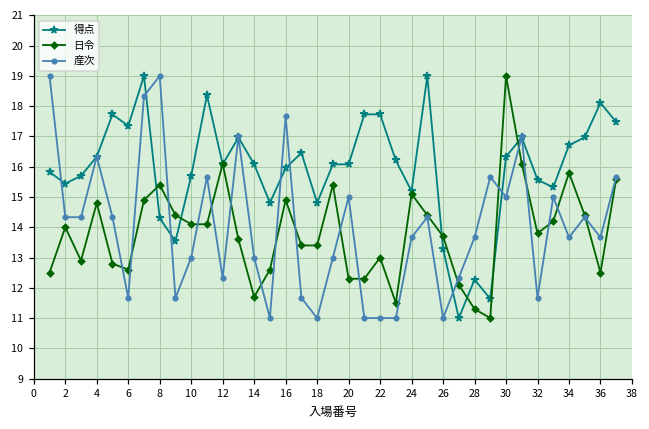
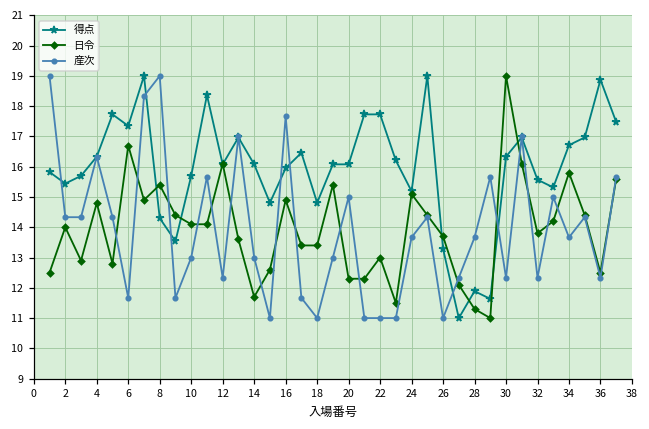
  {
    "得点": {
      "2": 15.4,
      "6": 17.3,
      "8": 14.3,
      "10": 15.7,
      "14": 16.1,
      "16": 16.0,
      "18": 14.8,
      "20": 16.1,
      "22": 17.7,
      "26": 13.3,
-     "28": 12.3,
+     "28": 11.9,
      "30": 16.3,
      "32": 15.6,
      "34": 16.7,
-     "36": 18.1
+     "36": 18.9
    },
    "日令": {
      "2": 14.0,
      "4": 14.8,
-     "6": 12.6,
+     "6": 16.7,
      "8": 15.4,
      "10": 14.1,
      "14": 11.7,
      "16": 14.9,
      "18": 13.4,
      "20": 12.3,
      "22": 13.0,
      "26": 13.7,
      "28": 11.3,
      "30": 19.0,
      "32": 13.8,
      "34": 15.8,
      "36": 12.5
    },
    "産次": {
      "2": 14.3,
      "6": 11.7,
      "8": 19.0,
      "10": 13.0,
      "12": 12.3,
      "14": 13.0,
      "16": 17.7,
      "18": 11.0,
      "20": 15.0,
      "22": 11.0,
      "24": 13.7,
      "26": 11.0,
      "28": 13.7,
-     "30": 15.0,
-     "32": 11.7,
+     "30": 12.3,
+     "32": 12.3,
      "34": 13.7,
-     "36": 13.7
+     "36": 12.3
    }
  }
